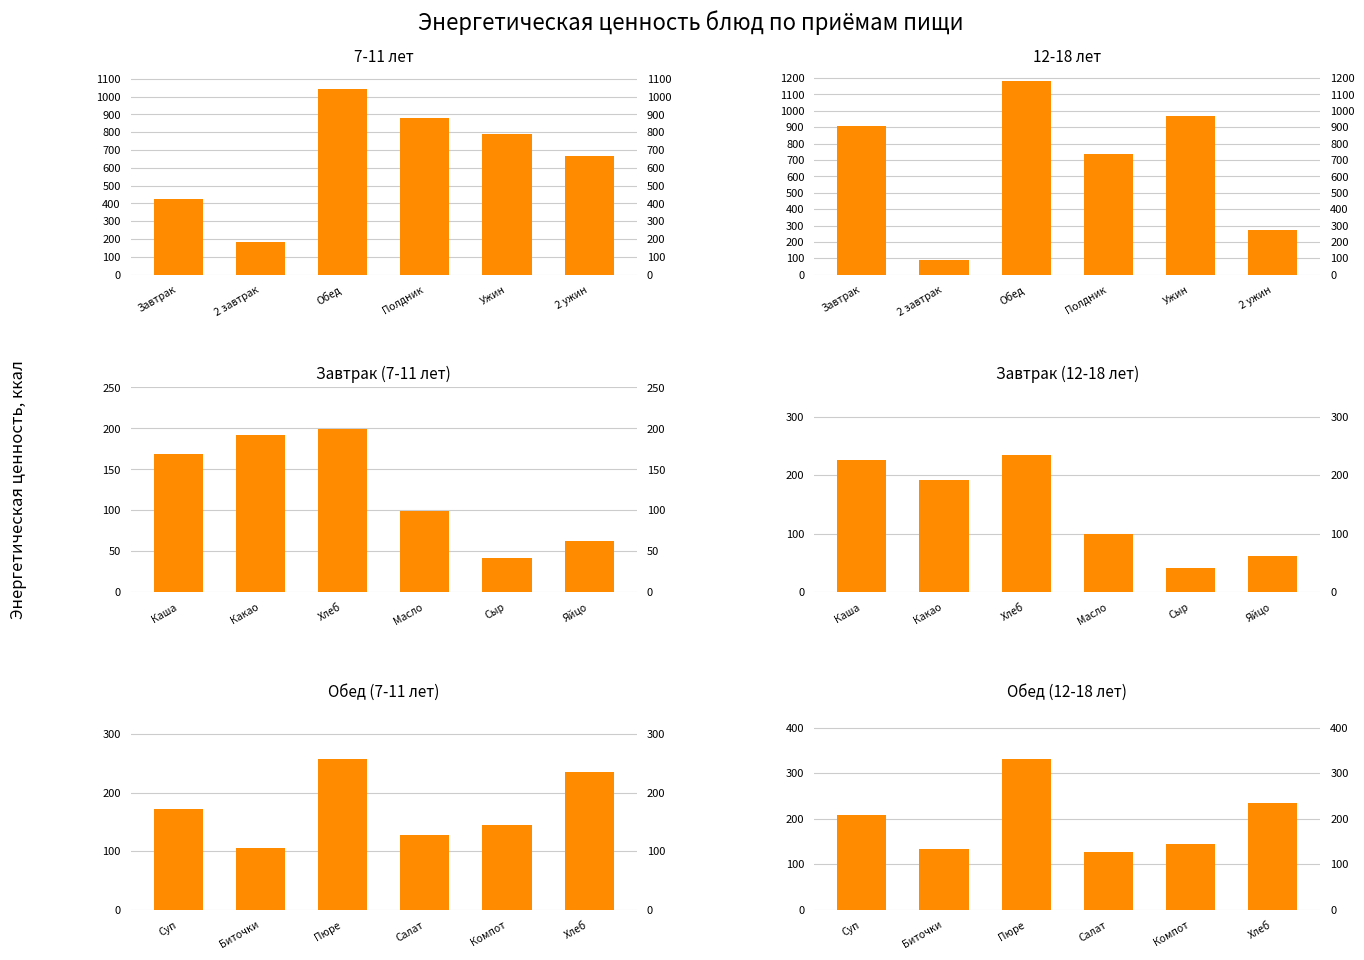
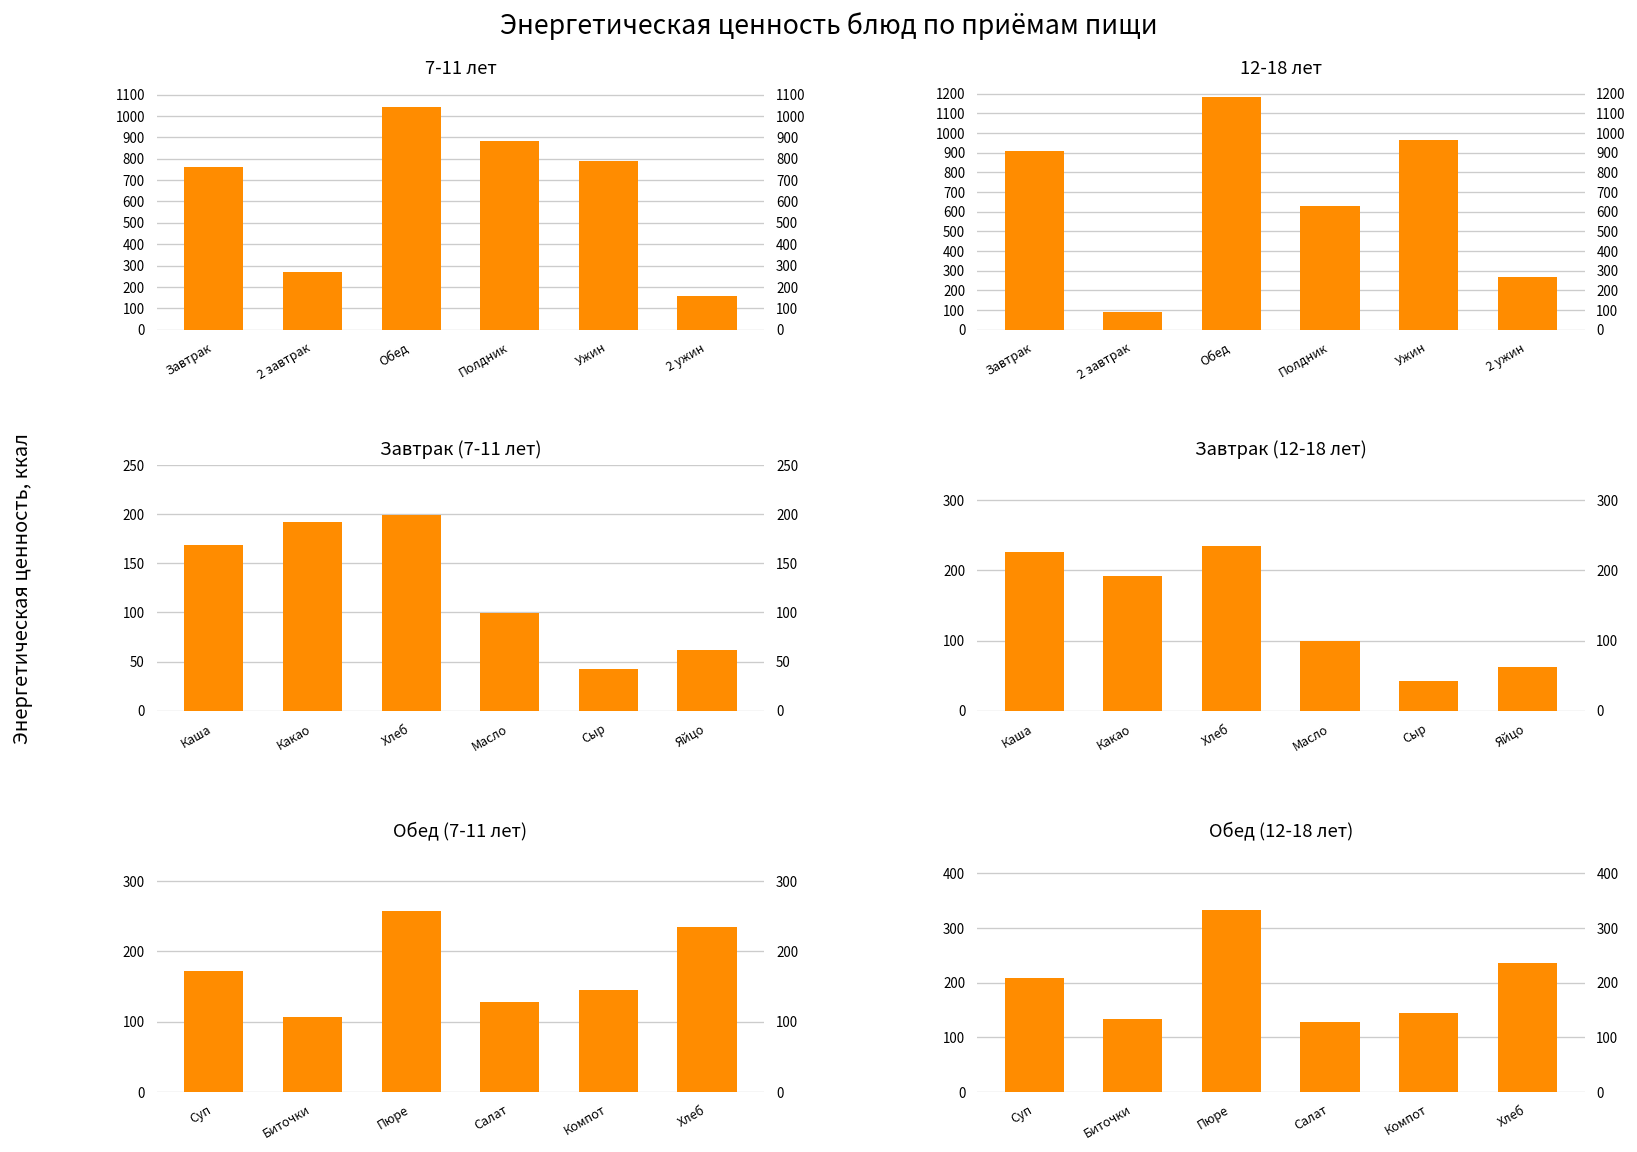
  {
    "7-11 лет": {
-     "Завтрак": 430,
-     "2 завтрак": 190,
+     "Завтрак": 760,
+     "2 завтрак": 270,
      "Обед": 1040,
      "Полдник": 880,
      "Ужин": 790,
-     "2 ужин": 670
+     "2 ужин": 160
    },
    "12-18 лет": {
      "Завтрак": 910,
      "2 завтрак": 90,
      "Обед": 1180,
-     "Полдник": 740,
+     "Полдник": 630,
      "Ужин": 970,
      "2 ужин": 270
    },
    "Завтрак (7-11 лет)": {
      "Каша": 170,
      "Какао": 190,
      "Хлеб": 200,
      "Масло": 100,
      "Сыр": 40,
      "Яйцо": 60
    },
    "Завтрак (12-18 лет)": {
      "Каша": 230,
      "Какао": 190,
      "Хлеб": 240,
      "Масло": 100,
      "Сыр": 40,
      "Яйцо": 60
    },
    "Обед (7-11 лет)": {
      "Суп": 170,
      "Биточки": 110,
      "Пюре": 260,
      "Салат": 130,
      "Компот": 150,
      "Хлеб": 240
    },
    "Обед (12-18 лет)": {
      "Суп": 210,
      "Биточки": 130,
      "Пюре": 330,
      "Салат": 130,
      "Компот": 150,
      "Хлеб": 240
    }
  }
